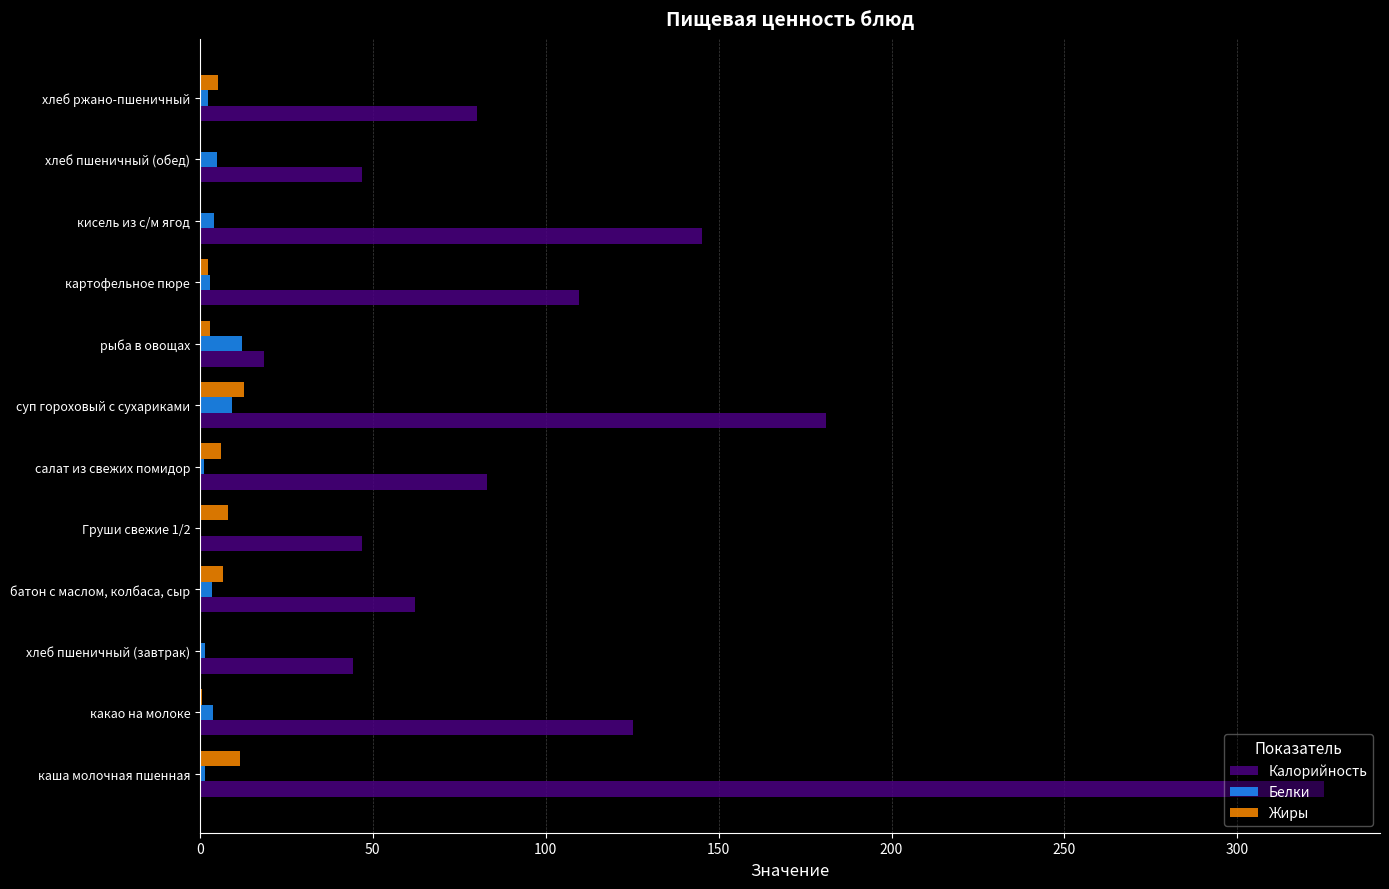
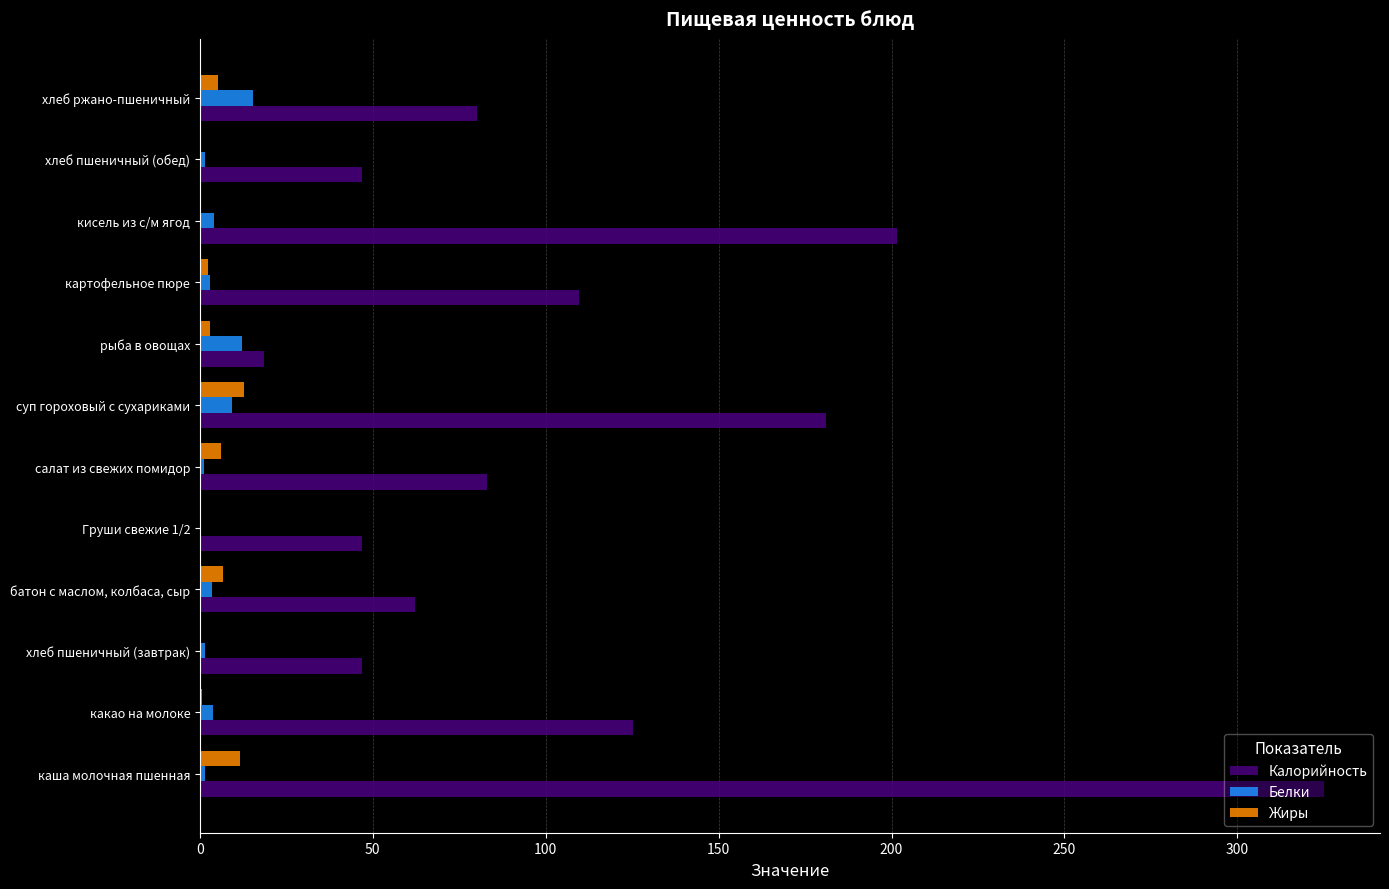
  {
    "Калорийность": {
      "хлеб ржано-пшеничный": 80,
      "хлеб пшеничный (обед)": 47,
-     "кисель из с/м ягод": 145,
+     "кисель из с/м ягод": 202,
      "картофельное пюре": 110,
      "рыба в овощах": 19,
      "суп гороховый с сухариками": 181,
      "салат из свежих помидор": 83,
      "Груши свежие 1/2": 47,
      "батон с маслом, колбаса, сыр": 62,
-     "хлеб пшеничный (завтрак)": 44,
+     "хлеб пшеничный (завтрак)": 47,
      "какао на молоке": 125
    },
    "Белки": {
-     "хлеб ржано-пшеничный": 2,
-     "хлеб пшеничный (обед)": 5,
+     "хлеб ржано-пшеничный": 15,
+     "хлеб пшеничный (обед)": 2,
      "кисель из с/м ягод": 4,
      "картофельное пюре": 3,
      "рыба в овощах": 12,
      "суп гороховый с сухариками": 9,
      "салат из свежих помидор": 1,
      "батон с маслом, колбаса, сыр": 4,
      "хлеб пшеничный (завтрак)": 2,
      "какао на молоке": 4,
      "каша молочная пшенная": 2
    },
    "Жиры": {
      "хлеб ржано-пшеничный": 5,
      "картофельное пюре": 2,
      "рыба в овощах": 3,
      "суп гороховый с сухариками": 13,
      "салат из свежих помидор": 6,
-     "Груши свежие 1/2": 8,
+     "Груши свежие 1/2": 0,
      "батон с маслом, колбаса, сыр": 7,
      "каша молочная пшенная": 12
    }
  }
